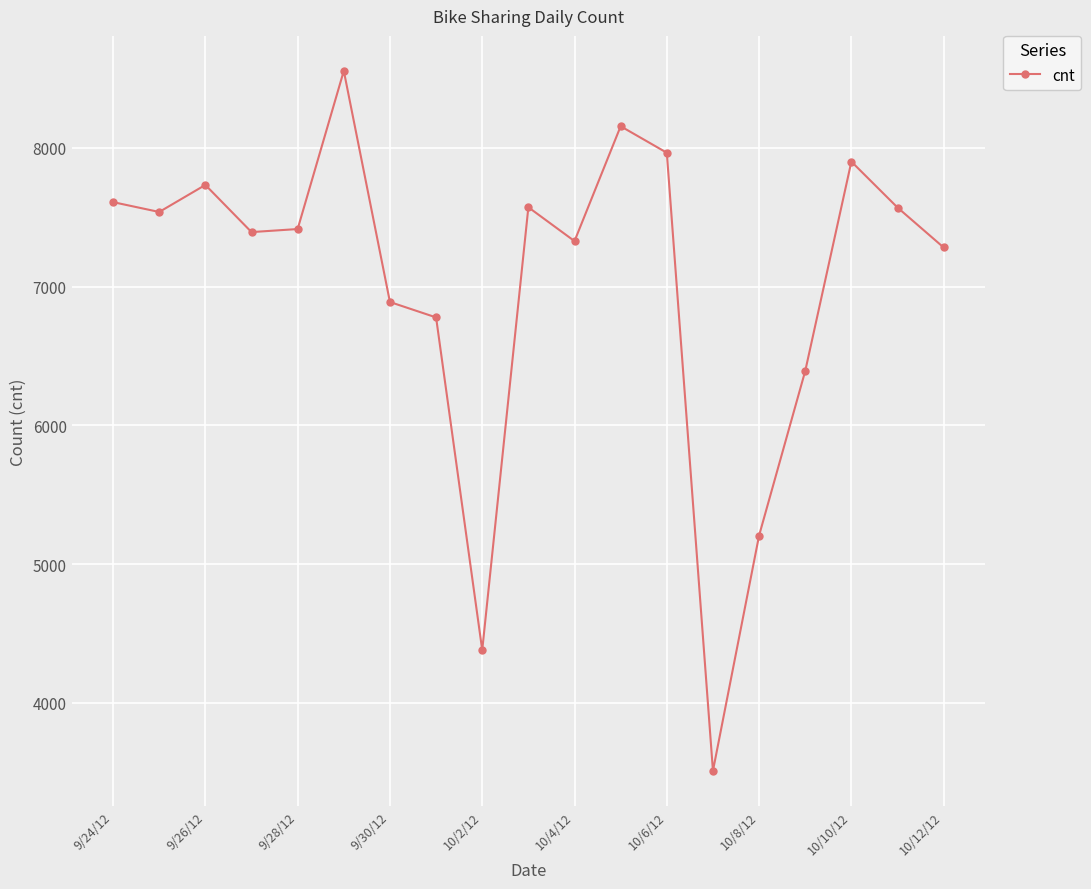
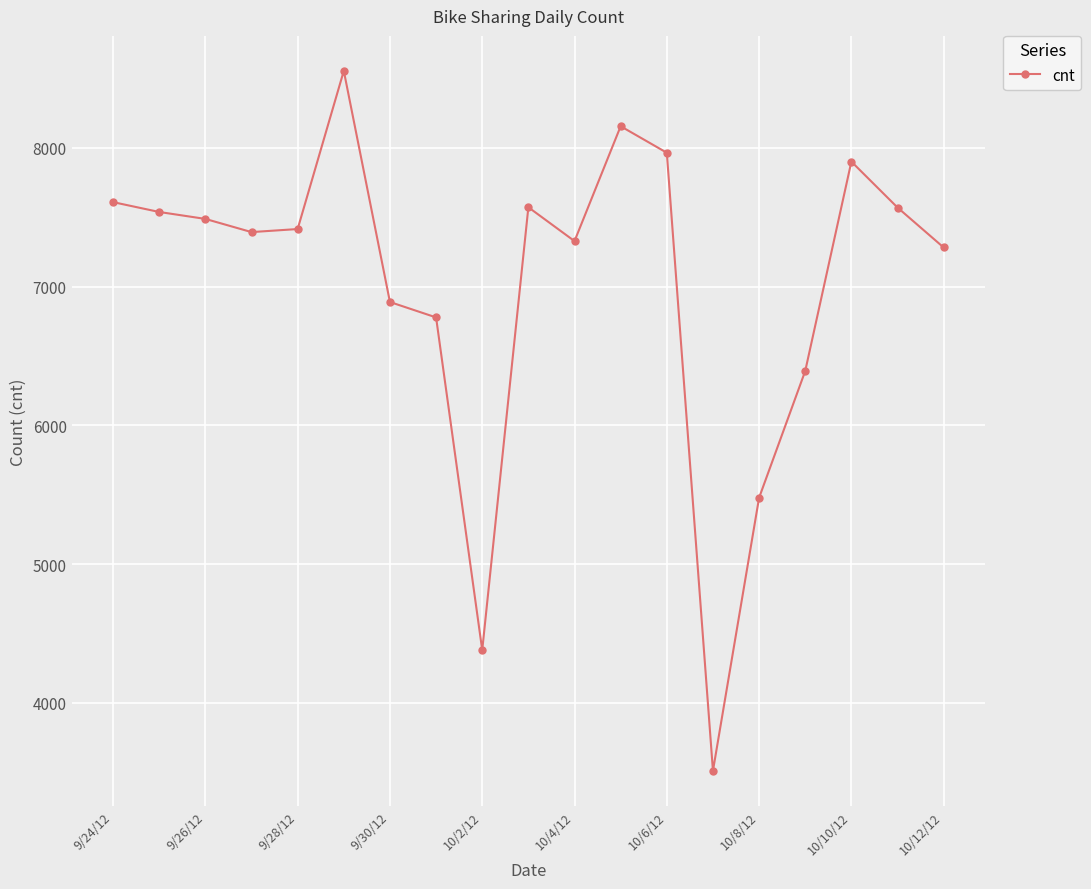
  {
    "9/24/12": 7610,
-   "9/26/12": 7730,
+   "9/26/12": 7490,
    "9/28/12": 7420,
    "9/30/12": 6890,
    "10/2/12": 4380,
    "10/4/12": 7330,
    "10/6/12": 7970,
-   "10/8/12": 5210,
+   "10/8/12": 5480,
    "10/10/12": 7900,
    "10/12/12": 7280
  }
